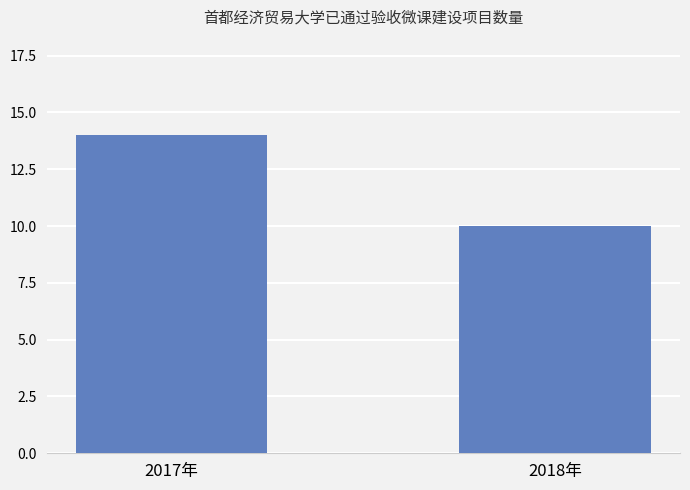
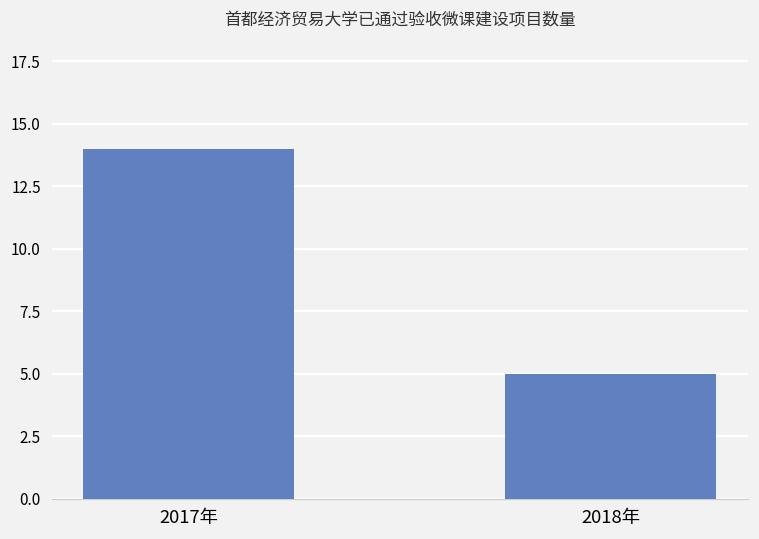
  {
    "2017年": 14,
-   "2018年": 10
+   "2018年": 5
  }
